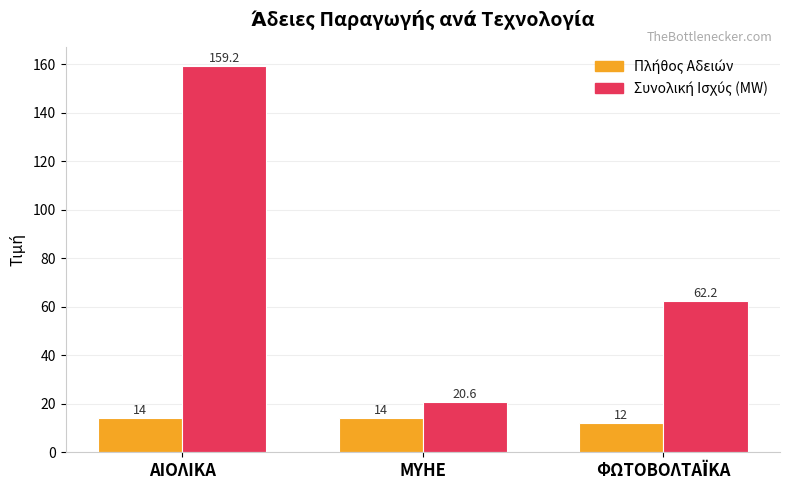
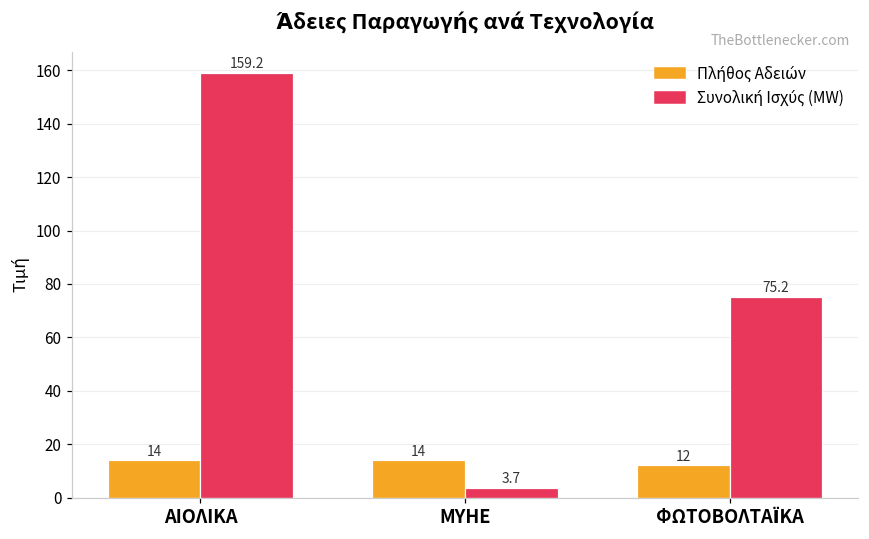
  {
    "Πλήθος Αδειών": {
      "ΑΙΟΛΙΚΑ": 14,
      "ΜΥΗΕ": 14,
      "ΦΩΤΟΒΟΛΤΑΪΚΑ": 12
    },
    "Συνολική Ισχύς (MW)": {
      "ΑΙΟΛΙΚΑ": 159.2,
-     "ΜΥΗΕ": 20.6,
-     "ΦΩΤΟΒΟΛΤΑΪΚΑ": 62.2
+     "ΜΥΗΕ": 3.7,
+     "ΦΩΤΟΒΟΛΤΑΪΚΑ": 75.2
    }
  }
